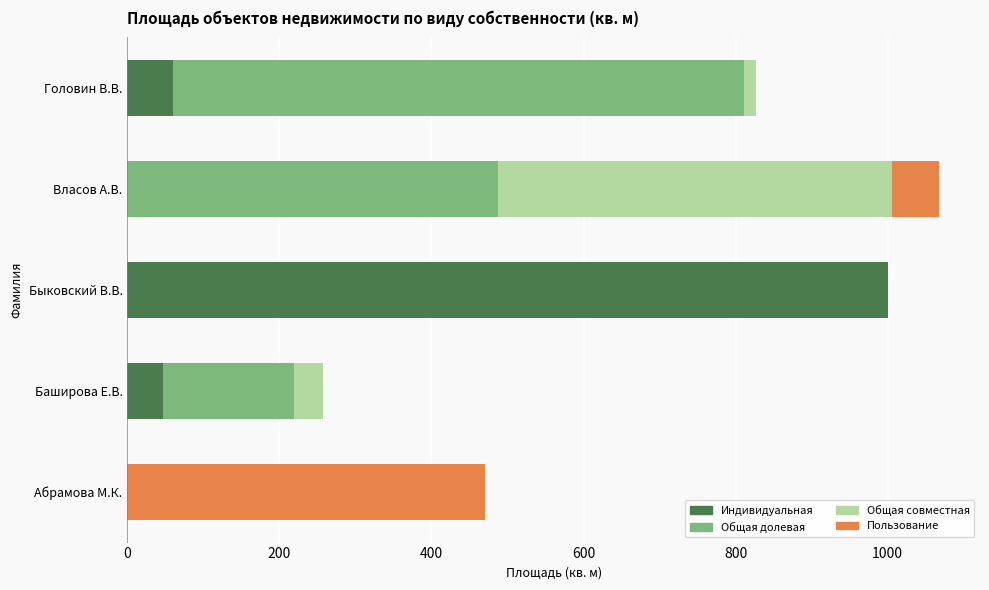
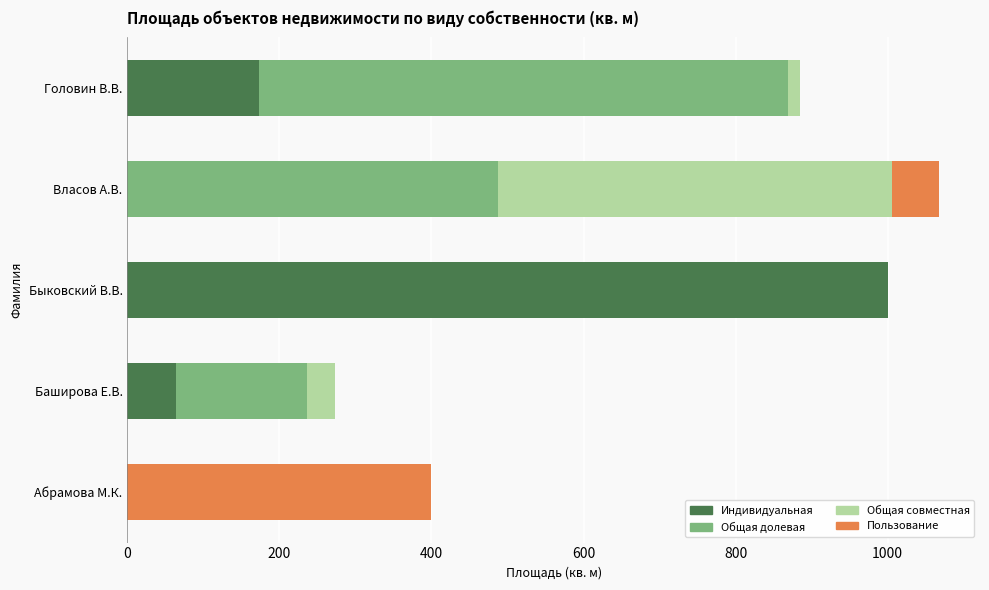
  {
    "Индивидуальная": {
-     "Головин В.В.": 60,
+     "Головин В.В.": 170,
      "Власов А.В.": 0,
      "Быковский В.В.": 1000,
-     "Баширова Е.В.": 50,
+     "Баширова Е.В.": 60,
      "Абрамова М.К.": 0
    },
    "Общая долевая": {
-     "Головин В.В.": 750,
+     "Головин В.В.": 700,
      "Власов А.В.": 490,
      "Быковский В.В.": 0,
      "Баширова Е.В.": 170,
      "Абрамова М.К.": 0
    },
    "Общая совместная": {
      "Головин В.В.": 20,
      "Власов А.В.": 520,
      "Быковский В.В.": 0,
      "Баширова Е.В.": 40,
      "Абрамова М.К.": 0
    },
    "Пользование": {
      "Головин В.В.": 0,
      "Власов А.В.": 60,
      "Быковский В.В.": 0,
      "Баширова Е.В.": 0,
-     "Абрамова М.К.": 470
+     "Абрамова М.К.": 400
    }
  }
